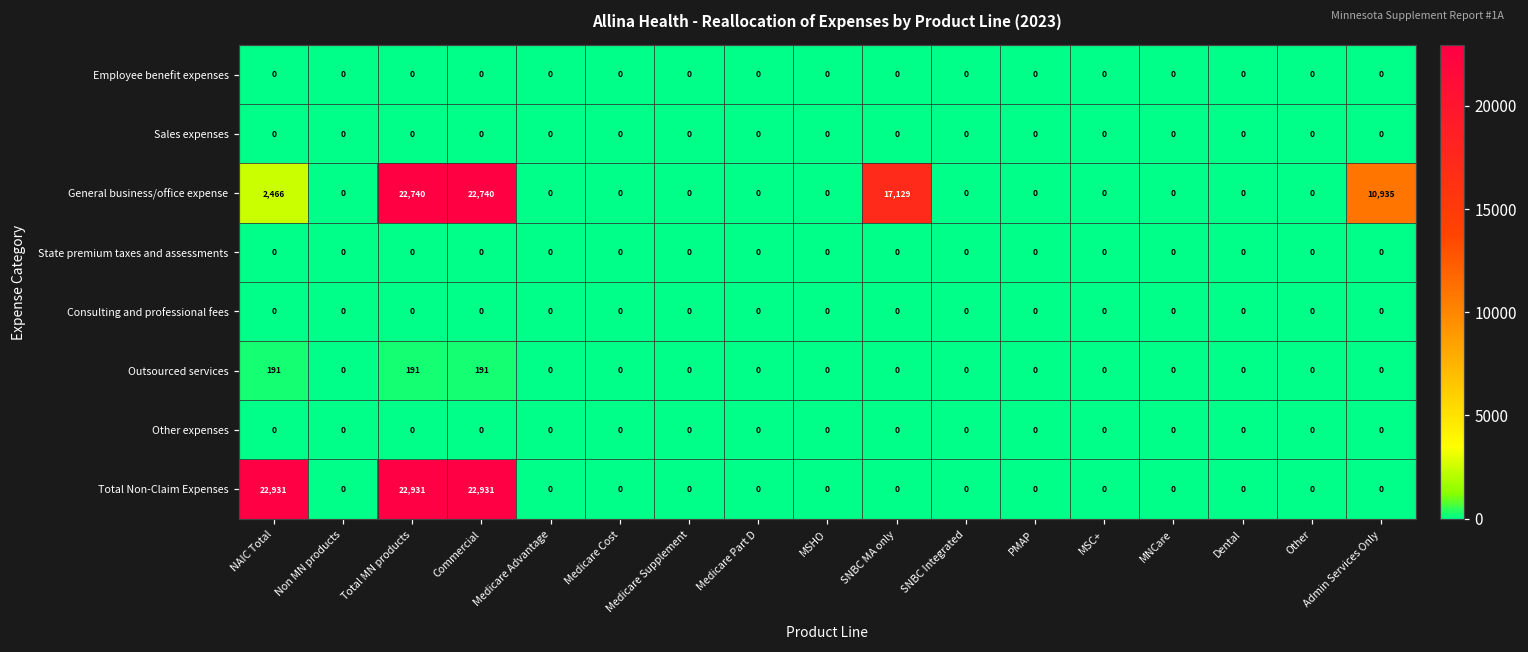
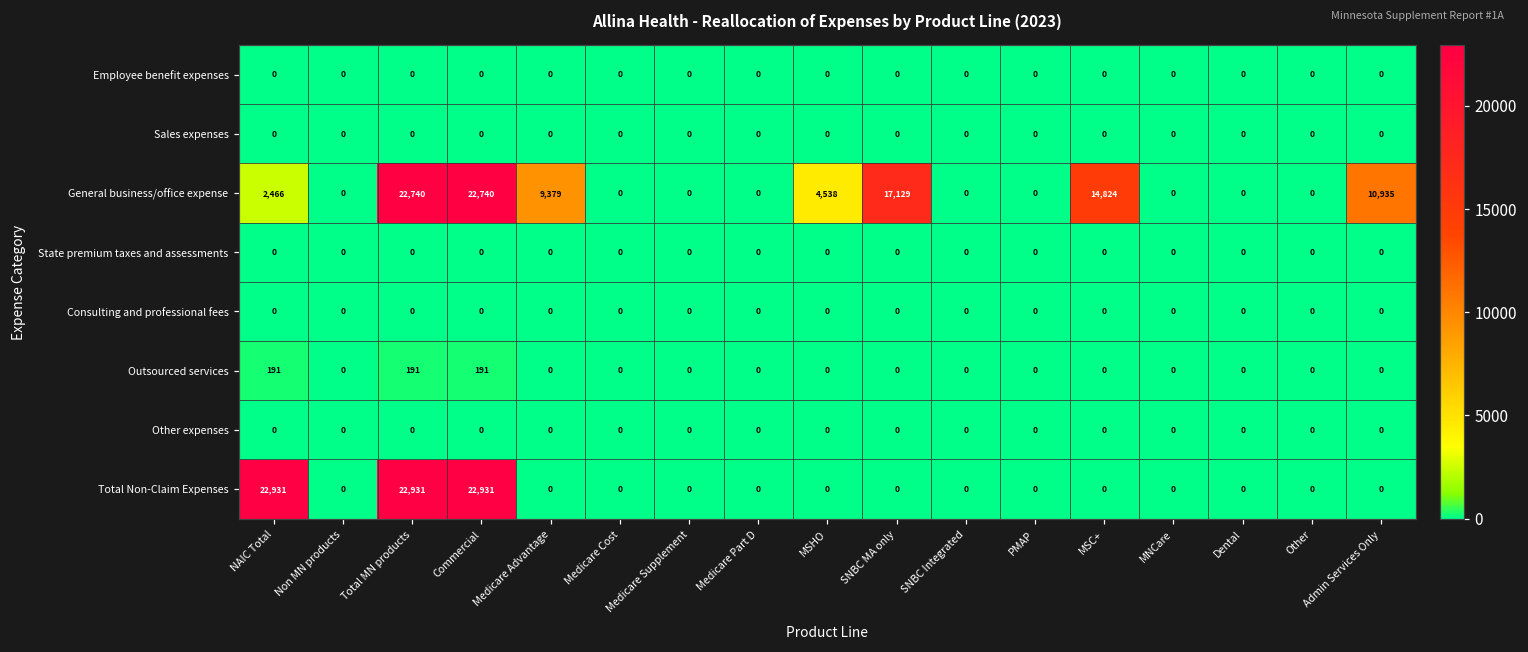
  {
    "Employee benefit expenses": {
      "NAIC Total": "0",
      "Non MN products": "0",
      "Total MN products": "0",
      "Commercial": "0",
      "Medicare Advantage": "0",
      "Medicare Cost": "0",
      "Medicare Supplement": "0",
      "Medicare Part D": "0",
      "MSHO": "0",
      "SNBC MA only": "0",
      "SNBC Integrated": "0",
      "PMAP": "0",
      "MSC+": "0",
      "MNCare": "0",
      "Dental": "0",
      "Other": "0",
      "Admin Services Only": "0"
    },
    "Sales expenses": {
      "NAIC Total": "0",
      "Non MN products": "0",
      "Total MN products": "0",
      "Commercial": "0",
      "Medicare Advantage": "0",
      "Medicare Cost": "0",
      "Medicare Supplement": "0",
      "Medicare Part D": "0",
      "MSHO": "0",
      "SNBC MA only": "0",
      "SNBC Integrated": "0",
      "PMAP": "0",
      "MSC+": "0",
      "MNCare": "0",
      "Dental": "0",
      "Other": "0",
      "Admin Services Only": "0"
    },
    "General business/office expense": {
      "NAIC Total": "2,466",
      "Non MN products": "0",
      "Total MN products": "22,740",
      "Commercial": "22,740",
-     "Medicare Advantage": "0",
+     "Medicare Advantage": "9,379",
      "Medicare Cost": "0",
      "Medicare Supplement": "0",
      "Medicare Part D": "0",
-     "MSHO": "0",
+     "MSHO": "4,538",
      "SNBC MA only": "17,129",
      "SNBC Integrated": "0",
      "PMAP": "0",
-     "MSC+": "0",
+     "MSC+": "14,824",
      "MNCare": "0",
      "Dental": "0",
      "Other": "0",
      "Admin Services Only": "10,935"
    },
    "State premium taxes and assessments": {
      "NAIC Total": "0",
      "Non MN products": "0",
      "Total MN products": "0",
      "Commercial": "0",
      "Medicare Advantage": "0",
      "Medicare Cost": "0",
      "Medicare Supplement": "0",
      "Medicare Part D": "0",
      "MSHO": "0",
      "SNBC MA only": "0",
      "SNBC Integrated": "0",
      "PMAP": "0",
      "MSC+": "0",
      "MNCare": "0",
      "Dental": "0",
      "Other": "0",
      "Admin Services Only": "0"
    },
    "Consulting and professional fees": {
      "NAIC Total": "0",
      "Non MN products": "0",
      "Total MN products": "0",
      "Commercial": "0",
      "Medicare Advantage": "0",
      "Medicare Cost": "0",
      "Medicare Supplement": "0",
      "Medicare Part D": "0",
      "MSHO": "0",
      "SNBC MA only": "0",
      "SNBC Integrated": "0",
      "PMAP": "0",
      "MSC+": "0",
      "MNCare": "0",
      "Dental": "0",
      "Other": "0",
      "Admin Services Only": "0"
    },
    "Outsourced services": {
      "NAIC Total": "191",
      "Non MN products": "0",
      "Total MN products": "191",
      "Commercial": "191",
      "Medicare Advantage": "0",
      "Medicare Cost": "0",
      "Medicare Supplement": "0",
      "Medicare Part D": "0",
      "MSHO": "0",
      "SNBC MA only": "0",
      "SNBC Integrated": "0",
      "PMAP": "0",
      "MSC+": "0",
      "MNCare": "0",
      "Dental": "0",
      "Other": "0",
      "Admin Services Only": "0"
    },
    "Other expenses": {
      "NAIC Total": "0",
      "Non MN products": "0",
      "Total MN products": "0",
      "Commercial": "0",
      "Medicare Advantage": "0",
      "Medicare Cost": "0",
      "Medicare Supplement": "0",
      "Medicare Part D": "0",
      "MSHO": "0",
      "SNBC MA only": "0",
      "SNBC Integrated": "0",
      "PMAP": "0",
      "MSC+": "0",
      "MNCare": "0",
      "Dental": "0",
      "Other": "0",
      "Admin Services Only": "0"
    },
    "Total Non-Claim Expenses": {
      "NAIC Total": "22,931",
      "Non MN products": "0",
      "Total MN products": "22,931",
      "Commercial": "22,931",
      "Medicare Advantage": "0",
      "Medicare Cost": "0",
      "Medicare Supplement": "0",
      "Medicare Part D": "0",
      "MSHO": "0",
      "SNBC MA only": "0",
      "SNBC Integrated": "0",
      "PMAP": "0",
      "MSC+": "0",
      "MNCare": "0",
      "Dental": "0",
      "Other": "0",
      "Admin Services Only": "0"
    }
  }
